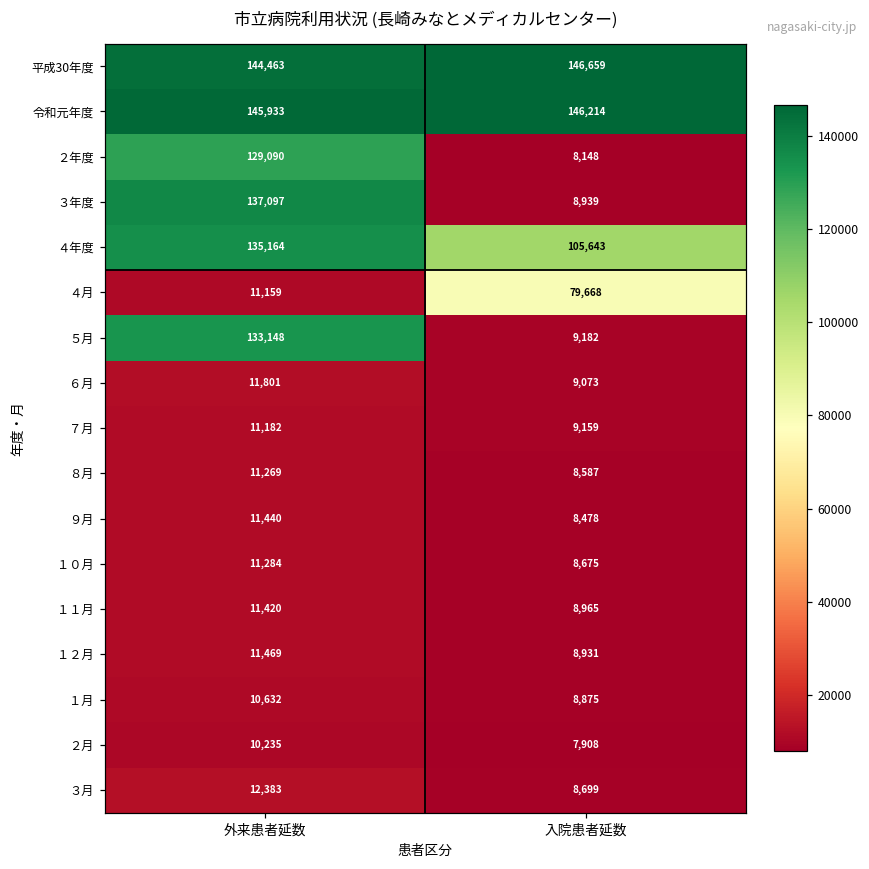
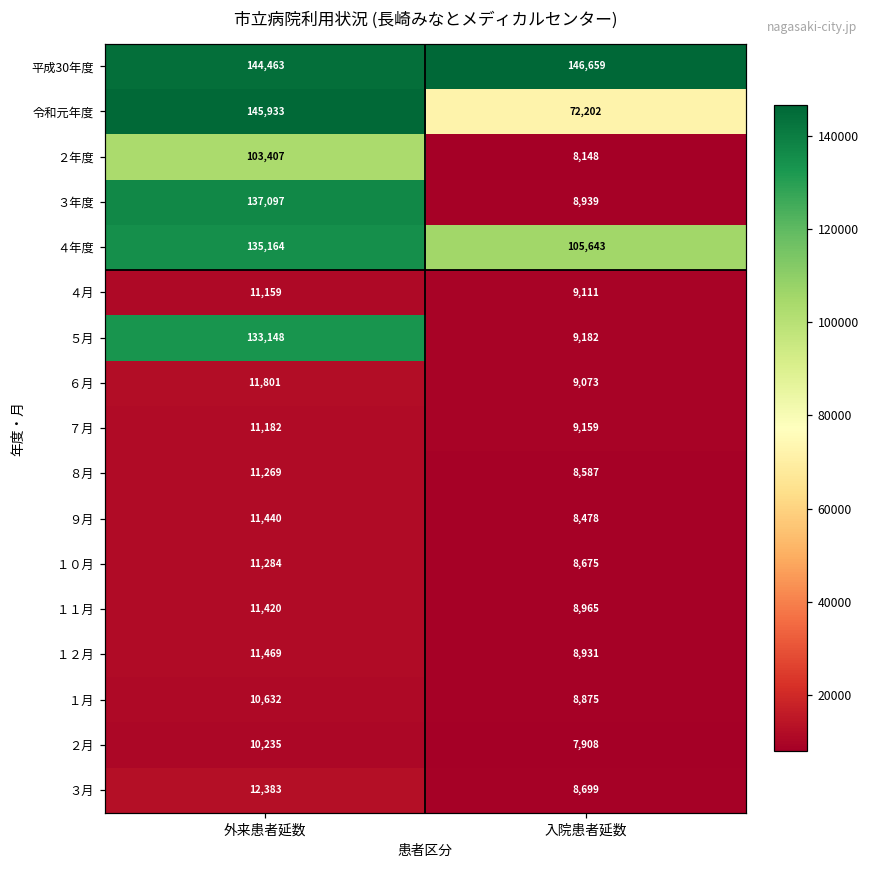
  {
    "平成30年度": {
      "外来患者延数": "144,463",
      "入院患者延数": "146,659"
    },
    "令和元年度": {
      "外来患者延数": "145,933",
-     "入院患者延数": "146,214"
+     "入院患者延数": "72,202"
    },
    "２年度": {
-     "外来患者延数": "129,090",
+     "外来患者延数": "103,407",
      "入院患者延数": "8,148"
    },
    "３年度": {
      "外来患者延数": "137,097",
      "入院患者延数": "8,939"
    },
    "４年度": {
      "外来患者延数": "135,164",
      "入院患者延数": "105,643"
    },
    "４月": {
      "外来患者延数": "11,159",
-     "入院患者延数": "79,668"
+     "入院患者延数": "9,111"
    },
    "５月": {
      "外来患者延数": "133,148",
      "入院患者延数": "9,182"
    },
    "６月": {
      "外来患者延数": "11,801",
      "入院患者延数": "9,073"
    },
    "７月": {
      "外来患者延数": "11,182",
      "入院患者延数": "9,159"
    },
    "８月": {
      "外来患者延数": "11,269",
      "入院患者延数": "8,587"
    },
    "９月": {
      "外来患者延数": "11,440",
      "入院患者延数": "8,478"
    },
    "１０月": {
      "外来患者延数": "11,284",
      "入院患者延数": "8,675"
    },
    "１１月": {
      "外来患者延数": "11,420",
      "入院患者延数": "8,965"
    },
    "１２月": {
      "外来患者延数": "11,469",
      "入院患者延数": "8,931"
    },
    "１月": {
      "外来患者延数": "10,632",
      "入院患者延数": "8,875"
    },
    "２月": {
      "外来患者延数": "10,235",
      "入院患者延数": "7,908"
    },
    "３月": {
      "外来患者延数": "12,383",
      "入院患者延数": "8,699"
    }
  }
